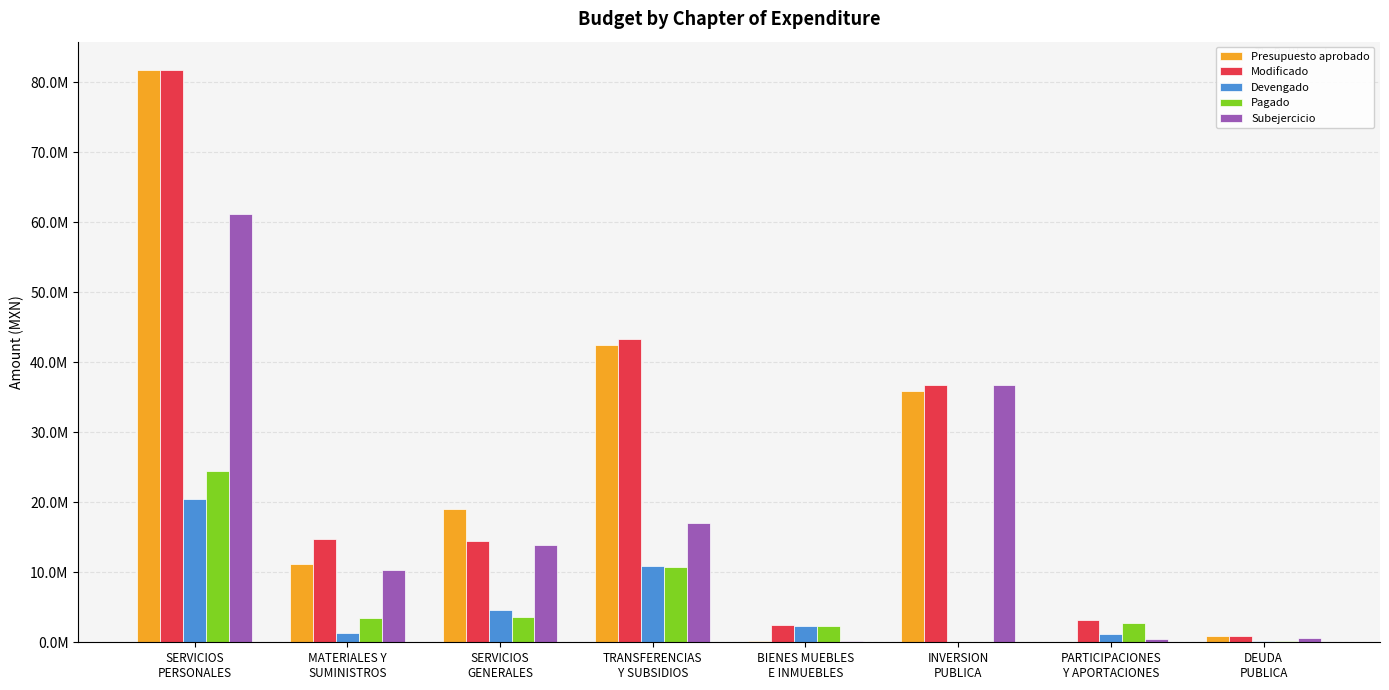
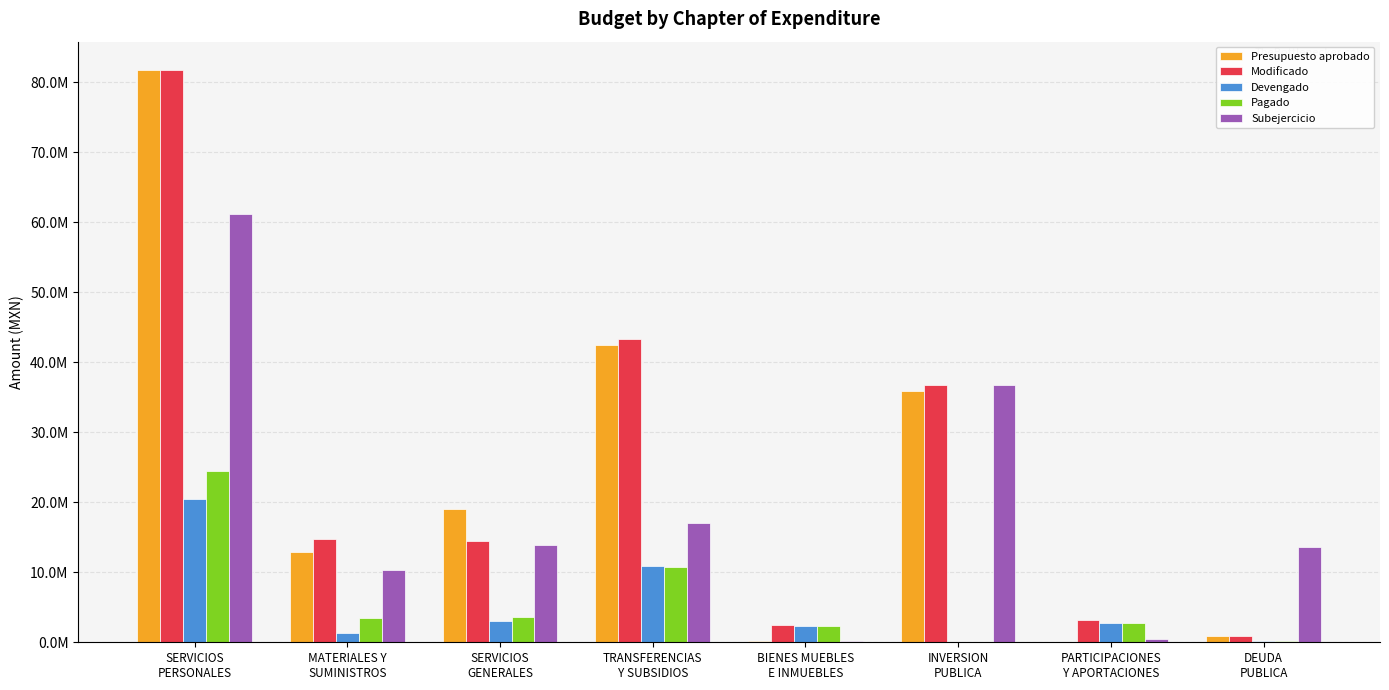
  {
    "Presupuesto aprobado": {
      "SERVICIOS PERSONALES": 82000000,
-     "MATERIALES Y SUMINISTROS": 11000000,
+     "MATERIALES Y SUMINISTROS": 13000000,
      "SERVICIOS GENERALES": 19000000,
      "TRANSFERENCIAS Y SUBSIDIOS": 42000000,
      "INVERSION PUBLICA": 36000000,
      "PARTICIPACIONES Y APORTACIONES": 0,
      "DEUDA PUBLICA": 1000000
    },
    "Modificado": {
      "SERVICIOS PERSONALES": 82000000,
      "MATERIALES Y SUMINISTROS": 15000000,
      "SERVICIOS GENERALES": 15000000,
      "TRANSFERENCIAS Y SUBSIDIOS": 43000000,
      "BIENES MUEBLES E INMUEBLES": 2000000,
      "INVERSION PUBLICA": 37000000,
      "PARTICIPACIONES Y APORTACIONES": 3000000,
      "DEUDA PUBLICA": 1000000
    },
    "Devengado": {
      "SERVICIOS PERSONALES": 21000000,
      "MATERIALES Y SUMINISTROS": 1000000,
-     "SERVICIOS GENERALES": 5000000,
+     "SERVICIOS GENERALES": 3000000,
      "TRANSFERENCIAS Y SUBSIDIOS": 11000000,
      "BIENES MUEBLES E INMUEBLES": 2000000,
      "INVERSION PUBLICA": 0,
-     "PARTICIPACIONES Y APORTACIONES": 1000000
+     "PARTICIPACIONES Y APORTACIONES": 3000000
    },
    "Pagado": {
      "SERVICIOS PERSONALES": 24000000,
      "MATERIALES Y SUMINISTROS": 3000000,
      "SERVICIOS GENERALES": 4000000,
      "TRANSFERENCIAS Y SUBSIDIOS": 11000000,
      "BIENES MUEBLES E INMUEBLES": 2000000,
      "INVERSION PUBLICA": 0,
      "PARTICIPACIONES Y APORTACIONES": 3000000
    },
    "Subejercicio": {
      "SERVICIOS PERSONALES": 61000000,
      "MATERIALES Y SUMINISTROS": 10000000,
      "SERVICIOS GENERALES": 14000000,
      "TRANSFERENCIAS Y SUBSIDIOS": 17000000,
      "INVERSION PUBLICA": 37000000,
      "PARTICIPACIONES Y APORTACIONES": 0,
-     "DEUDA PUBLICA": 1000000
+     "DEUDA PUBLICA": 14000000
    }
  }
